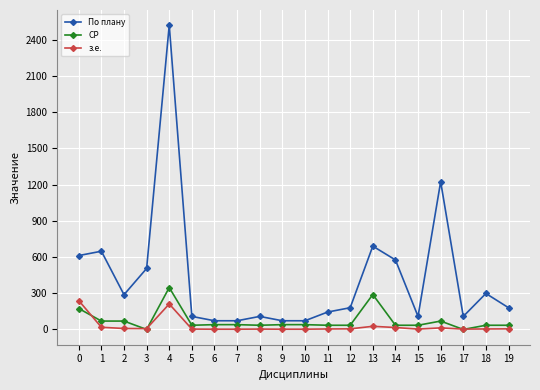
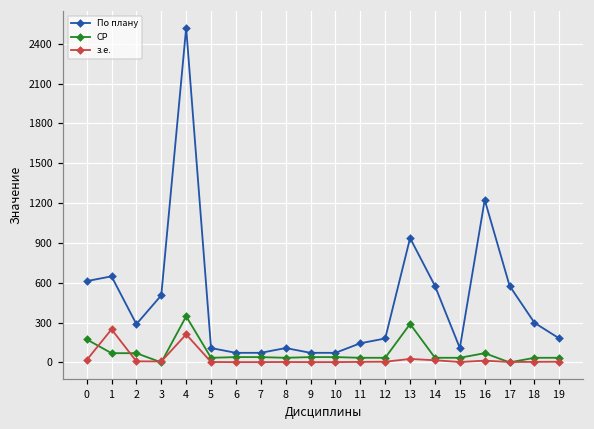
  {
    "По плану": {
      "0": 610,
      "1": 650,
      "2": 290,
      "3": 510,
      "4": 2520,
      "5": 110,
      "6": 70,
      "7": 70,
      "8": 110,
      "9": 70,
      "10": 70,
      "11": 140,
      "12": 180,
-     "13": 690,
+     "13": 940,
      "14": 580,
      "15": 110,
      "16": 1220,
-     "17": 110,
+     "17": 580,
      "18": 300,
      "19": 180
    },
    "СР": {
      "0": 170,
      "1": 70,
      "2": 70,
      "4": 350,
      "5": 30,
      "6": 40,
      "7": 40,
      "8": 30,
      "9": 40,
      "10": 40,
      "11": 30,
      "12": 30,
      "13": 290,
      "15": 30,
      "16": 70,
      "18": 30,
      "19": 30
    },
    "з.е.": {
-     "0": 240,
-     "1": 20,
+     "0": 20,
+     "1": 250,
      "2": 10,
      "4": 210,
      "5": 0,
      "6": 0,
      "7": 0,
      "8": 0,
      "9": 0,
      "10": 0,
      "11": 0,
      "12": 10,
      "13": 30,
      "15": 0,
      "16": 10,
      "18": 0,
      "19": 10
    }
  }
